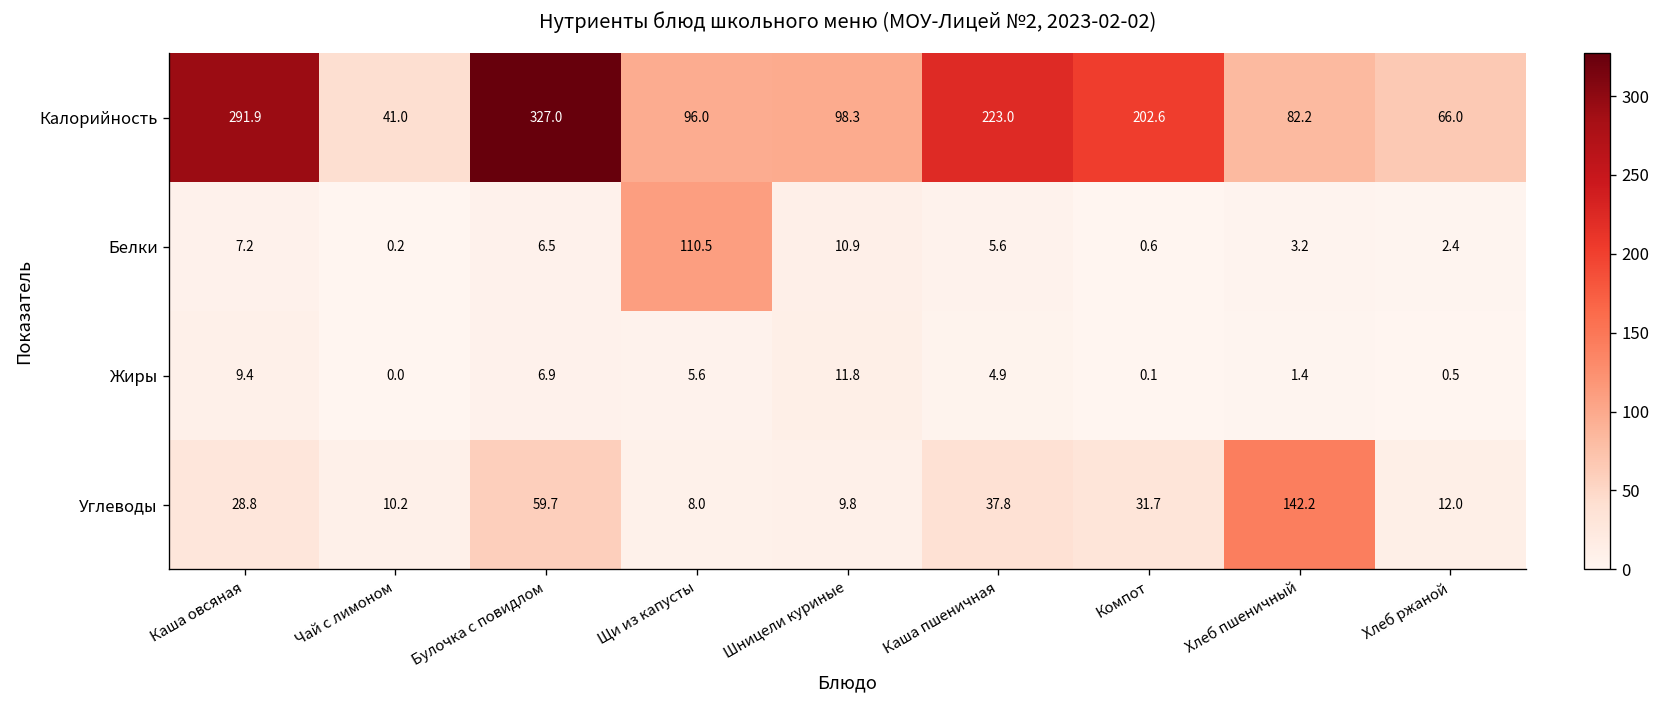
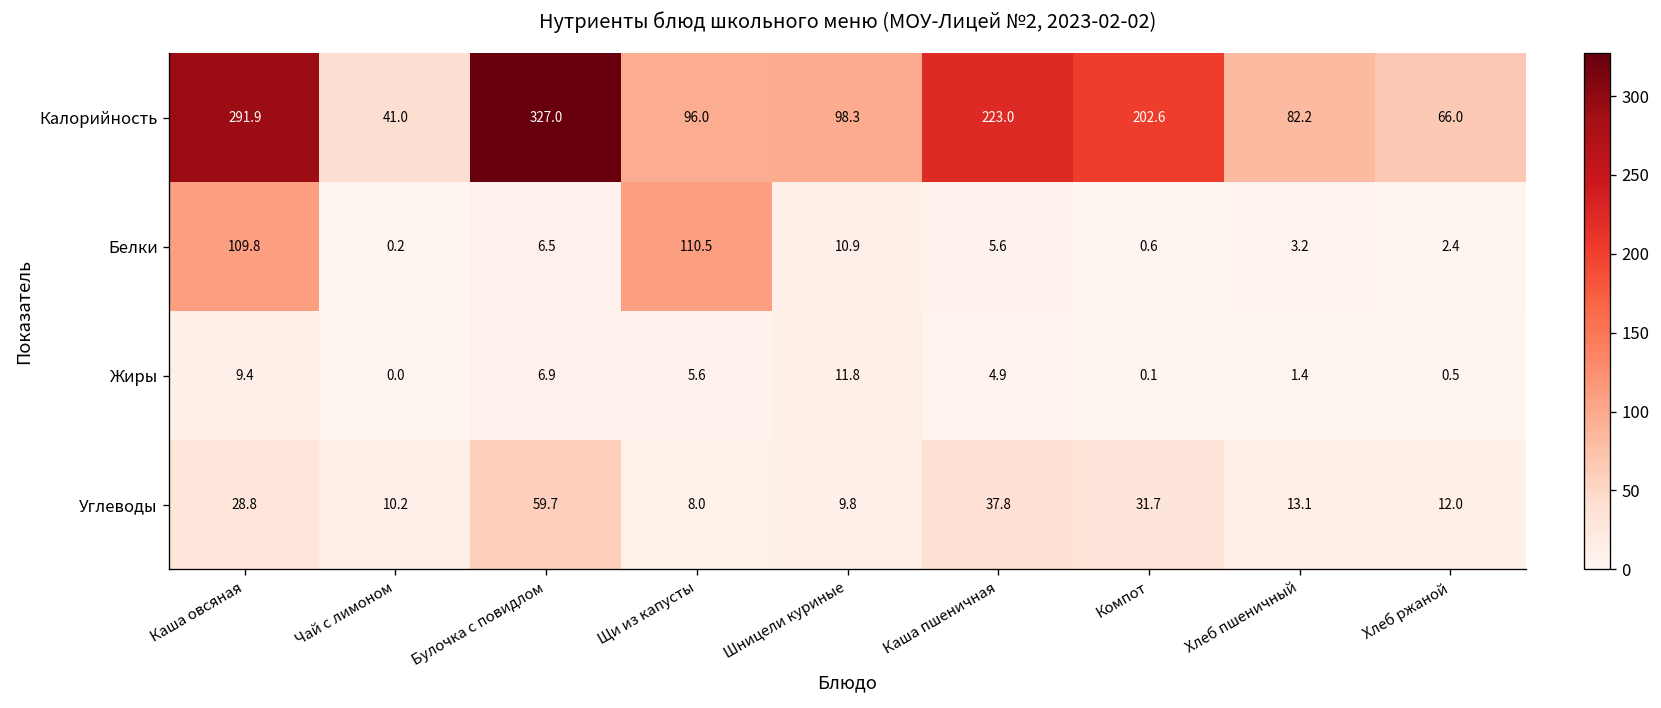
  {
    "Калорийность": {
      "Каша овсяная": 291.9,
      "Чай с лимоном": 41.0,
      "Булочка с повидлом": 327.0,
      "Щи из капусты": 96.0,
      "Шницели куриные": 98.3,
      "Каша пшеничная": 223.0,
      "Компот": 202.6,
      "Хлеб пшеничный": 82.2,
      "Хлеб ржаной": 66.0
    },
    "Белки": {
-     "Каша овсяная": 7.2,
+     "Каша овсяная": 109.8,
      "Чай с лимоном": 0.2,
      "Булочка с повидлом": 6.5,
      "Щи из капусты": 110.5,
      "Шницели куриные": 10.9,
      "Каша пшеничная": 5.6,
      "Компот": 0.6,
      "Хлеб пшеничный": 3.2,
      "Хлеб ржаной": 2.4
    },
    "Жиры": {
      "Каша овсяная": 9.4,
      "Чай с лимоном": 0.0,
      "Булочка с повидлом": 6.9,
      "Щи из капусты": 5.6,
      "Шницели куриные": 11.8,
      "Каша пшеничная": 4.9,
      "Компот": 0.1,
      "Хлеб пшеничный": 1.4,
      "Хлеб ржаной": 0.5
    },
    "Углеводы": {
      "Каша овсяная": 28.8,
      "Чай с лимоном": 10.2,
      "Булочка с повидлом": 59.7,
      "Щи из капусты": 8.0,
      "Шницели куриные": 9.8,
      "Каша пшеничная": 37.8,
      "Компот": 31.7,
-     "Хлеб пшеничный": 142.2,
+     "Хлеб пшеничный": 13.1,
      "Хлеб ржаной": 12.0
    }
  }
